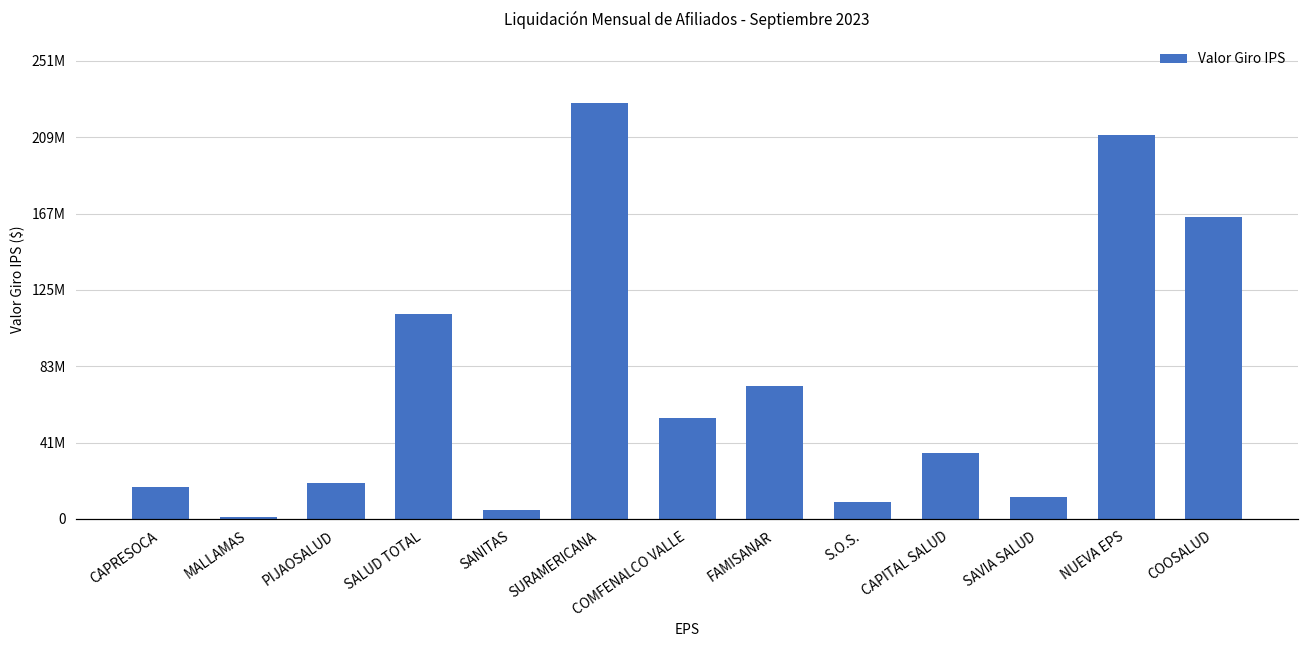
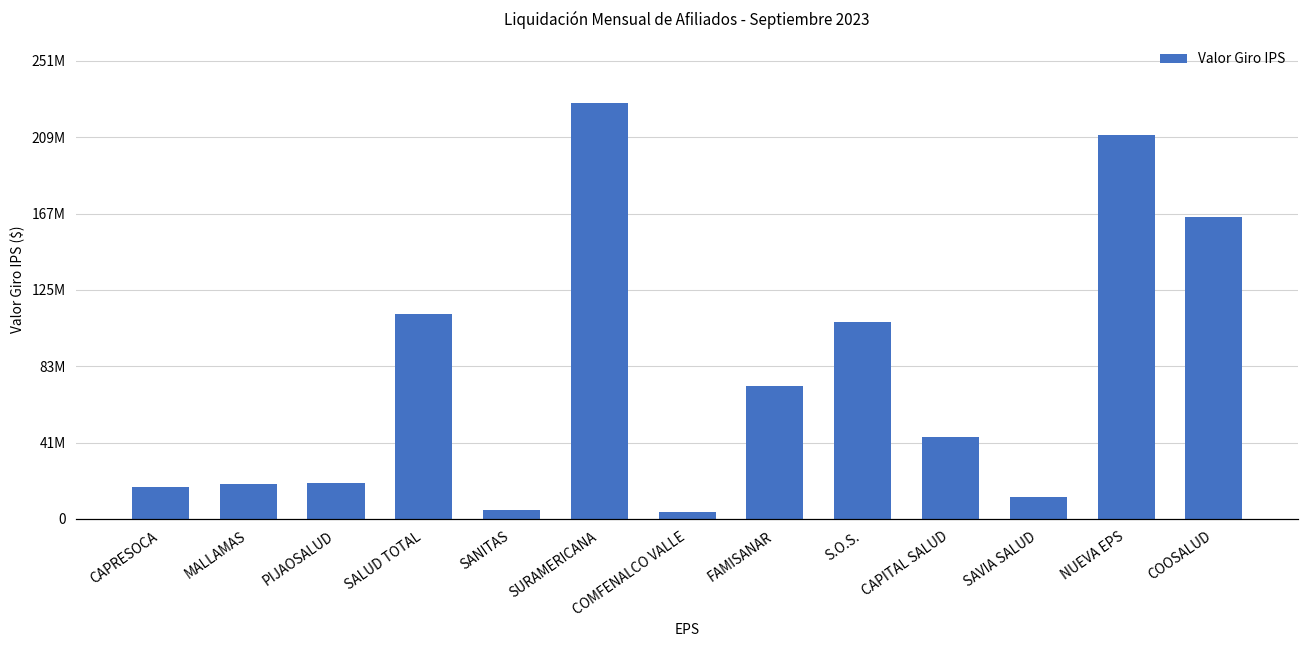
  {
    "CAPRESOCA": 18000000,
-   "MALLAMAS": 1000000,
+   "MALLAMAS": 19000000,
    "PIJAOSALUD": 20000000,
    "SALUD TOTAL": 112000000,
    "SANITAS": 5000000,
    "SURAMERICANA": 229000000,
-   "COMFENALCO VALLE": 55000000,
+   "COMFENALCO VALLE": 4000000,
    "FAMISANAR": 73000000,
-   "S.O.S.": 9000000,
-   "CAPITAL SALUD": 37000000,
+   "S.O.S.": 108000000,
+   "CAPITAL SALUD": 45000000,
    "SAVIA SALUD": 12000000,
    "NUEVA EPS": 211000000,
    "COOSALUD": 166000000
  }
